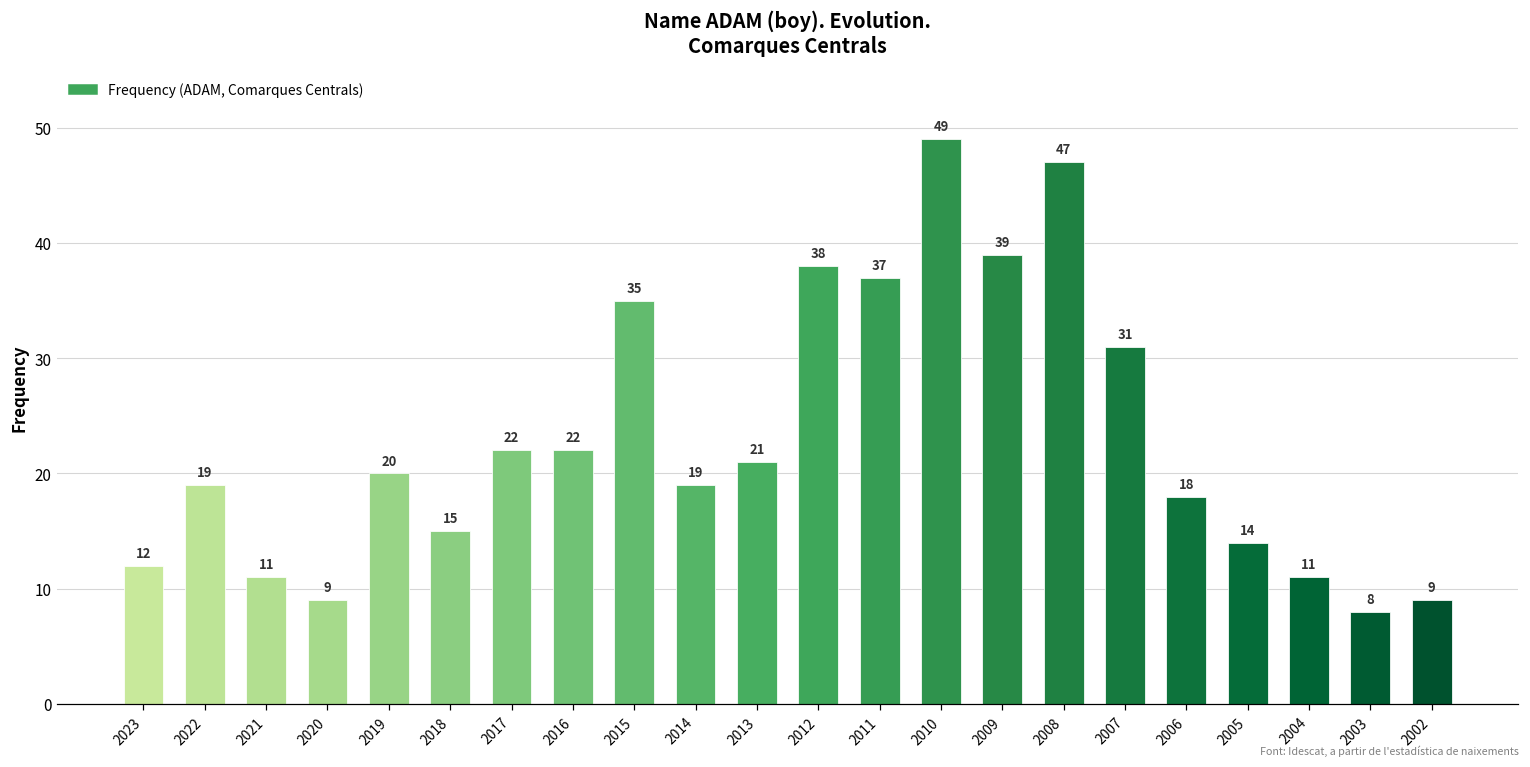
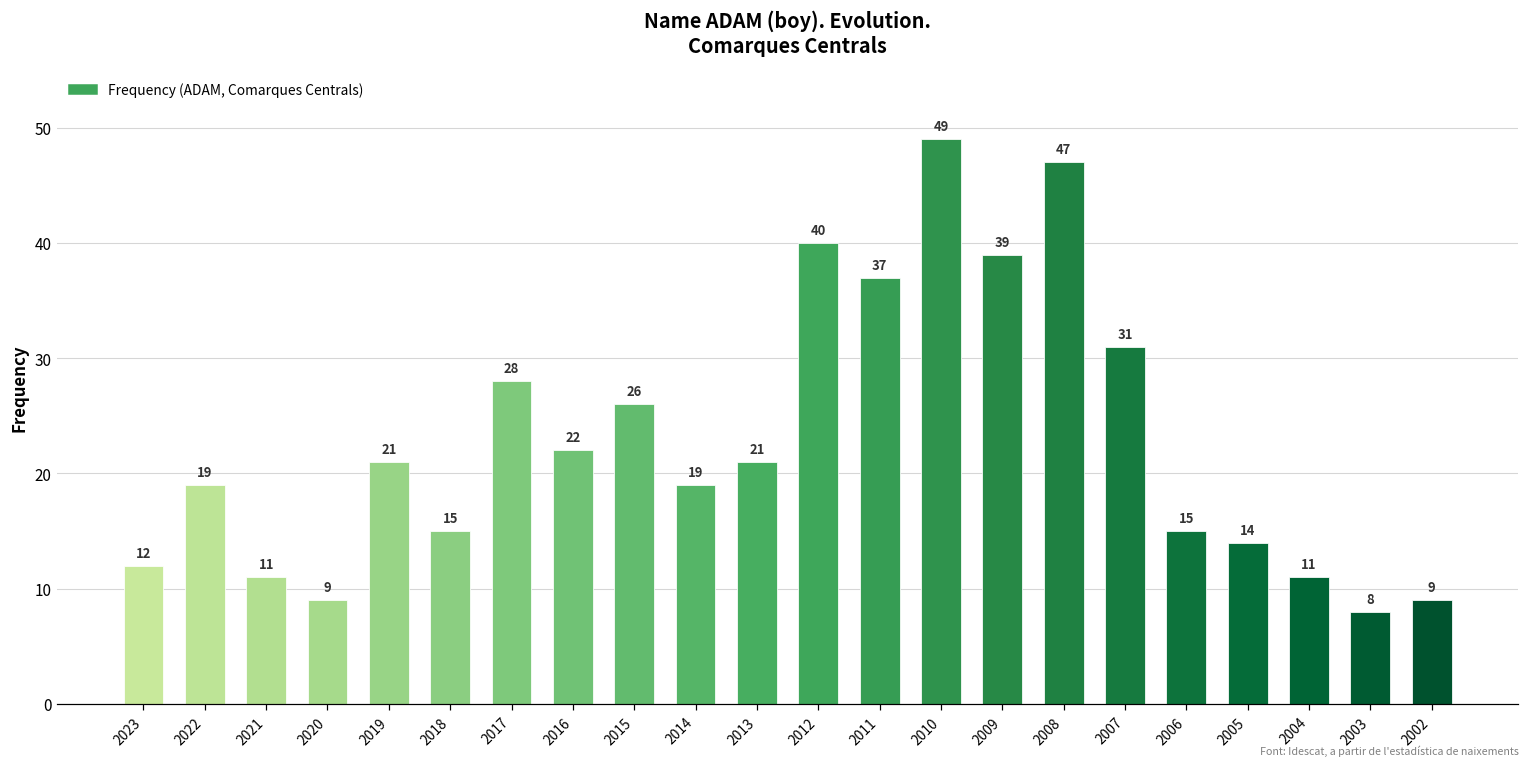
  {
    "2023": 12,
    "2022": 19,
    "2021": 11,
    "2020": 9,
-   "2019": 20,
+   "2019": 21,
    "2018": 15,
-   "2017": 22,
+   "2017": 28,
    "2016": 22,
-   "2015": 35,
+   "2015": 26,
    "2014": 19,
    "2013": 21,
-   "2012": 38,
+   "2012": 40,
    "2011": 37,
    "2010": 49,
    "2009": 39,
    "2008": 47,
    "2007": 31,
-   "2006": 18,
+   "2006": 15,
    "2005": 14,
    "2004": 11,
    "2003": 8,
    "2002": 9
  }
